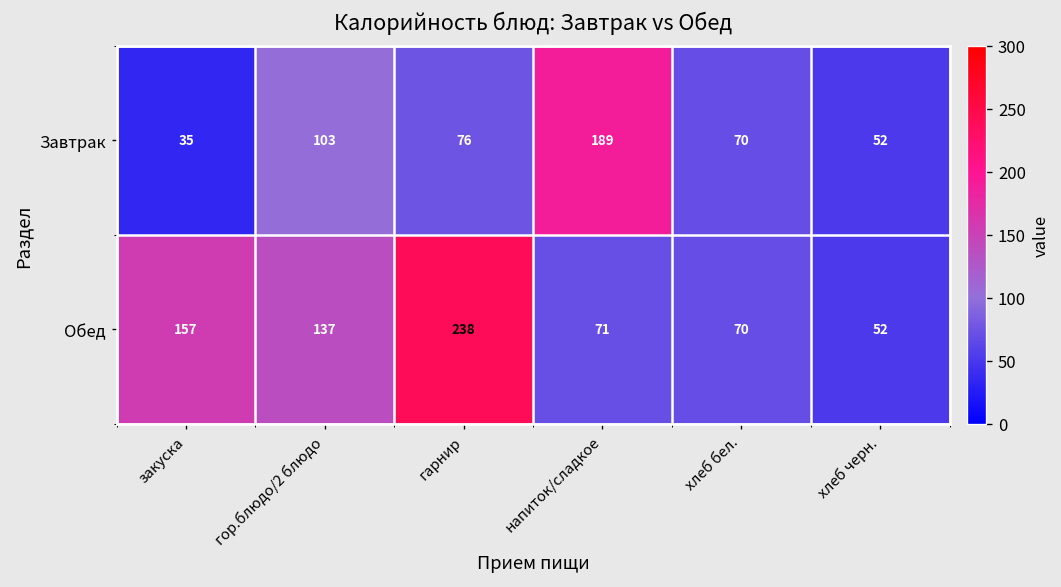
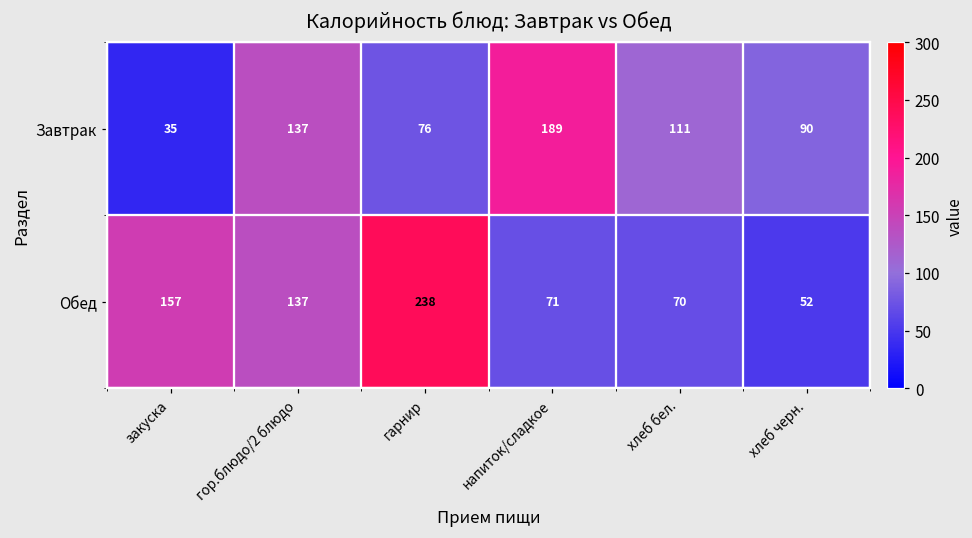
  {
    "Завтрак": {
      "закуска": 35,
-     "гор.блюдо/2 блюдо": 103,
+     "гор.блюдо/2 блюдо": 137,
      "гарнир": 76,
      "напиток/сладкое": 189,
-     "хлеб бел.": 70,
-     "хлеб черн.": 52
+     "хлеб бел.": 111,
+     "хлеб черн.": 90
    },
    "Обед": {
      "закуска": 157,
      "гор.блюдо/2 блюдо": 137,
      "гарнир": 238,
      "напиток/сладкое": 71,
      "хлеб бел.": 70,
      "хлеб черн.": 52
    }
  }
